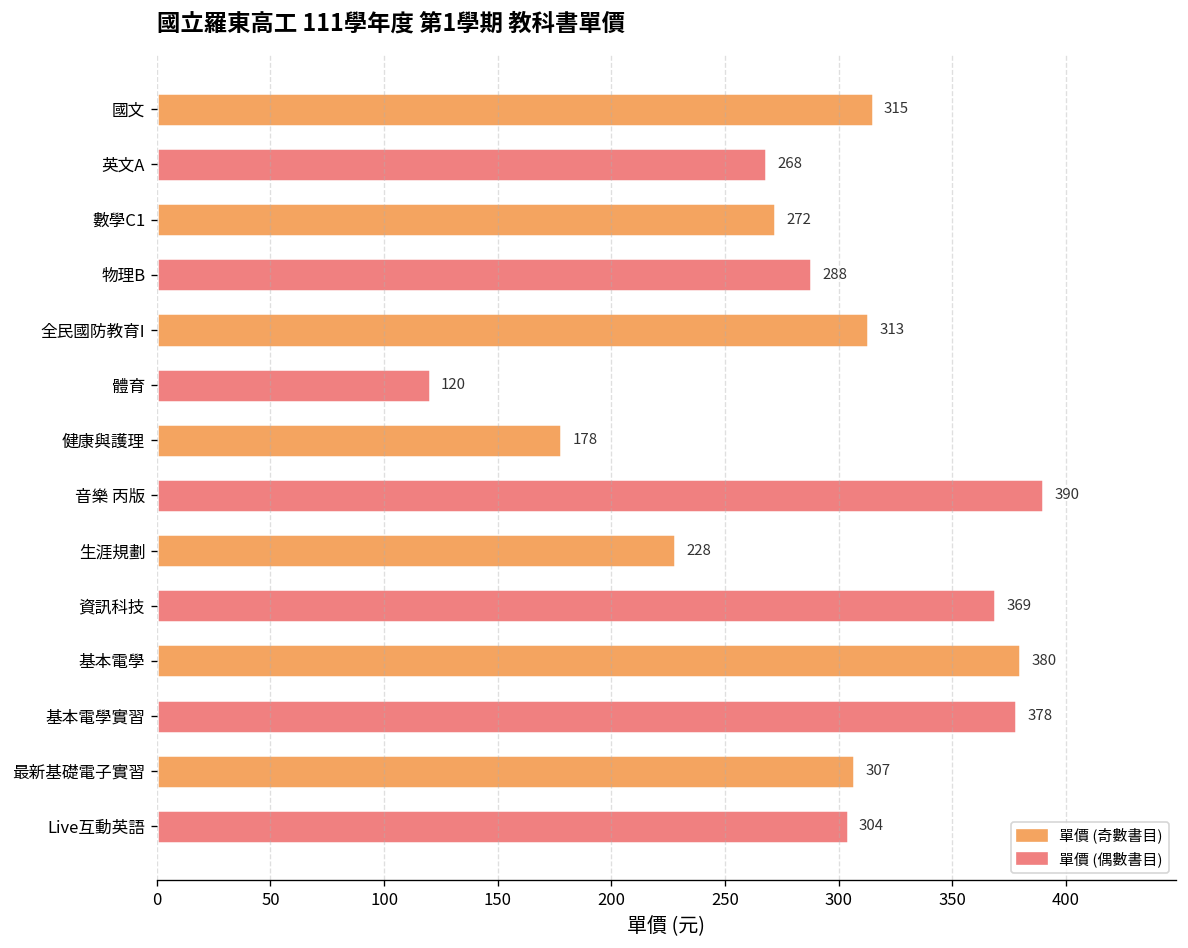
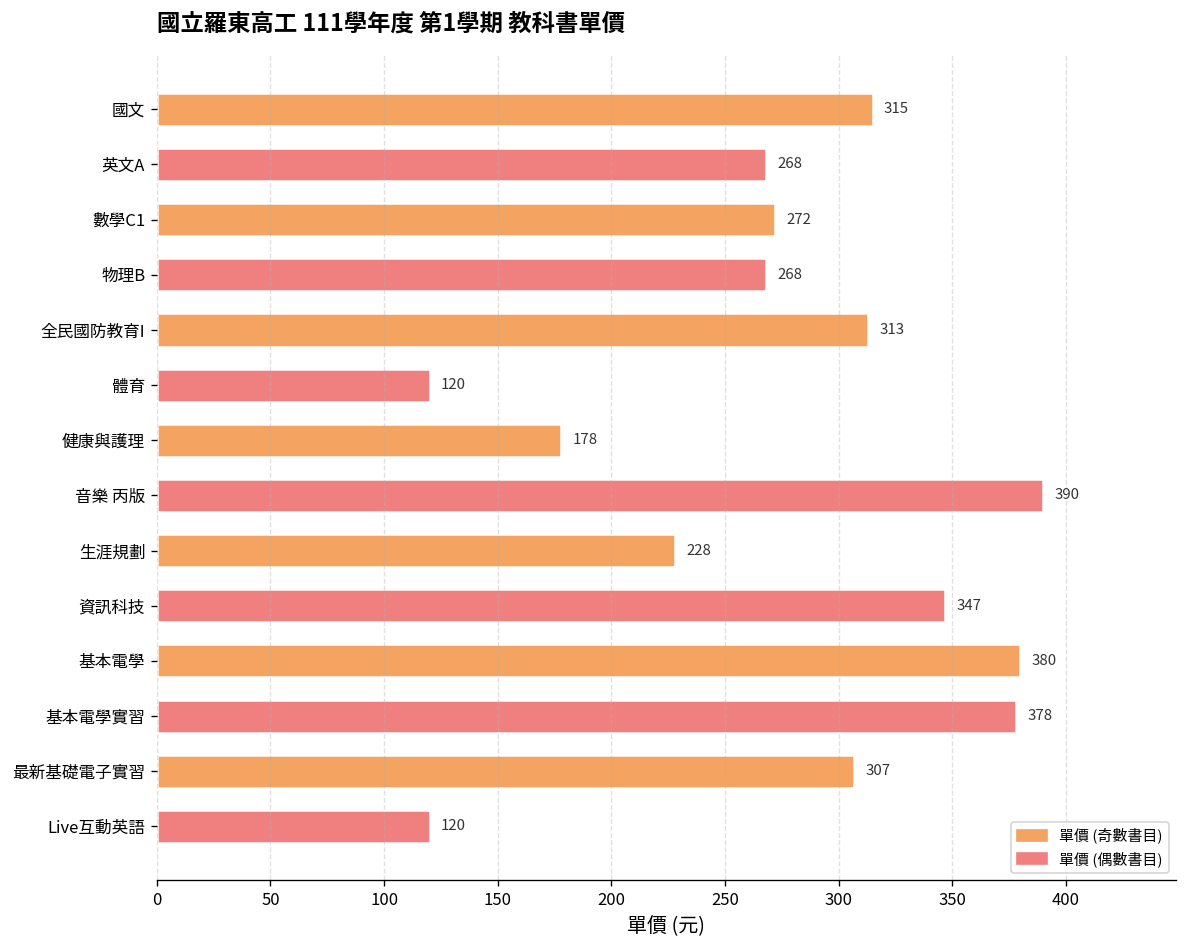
  {
    "國文": 315,
    "英文A": 268,
    "數學C1": 272,
-   "物理B": 288,
+   "物理B": 268,
    "全民國防教育I": 313,
    "體育": 120,
    "健康與護理": 178,
    "音樂 丙版": 390,
    "生涯規劃": 228,
-   "資訊科技": 369,
+   "資訊科技": 347,
    "基本電學": 380,
    "基本電學實習": 378,
    "最新基礎電子實習": 307,
-   "Live互動英語": 304
+   "Live互動英語": 120
  }
